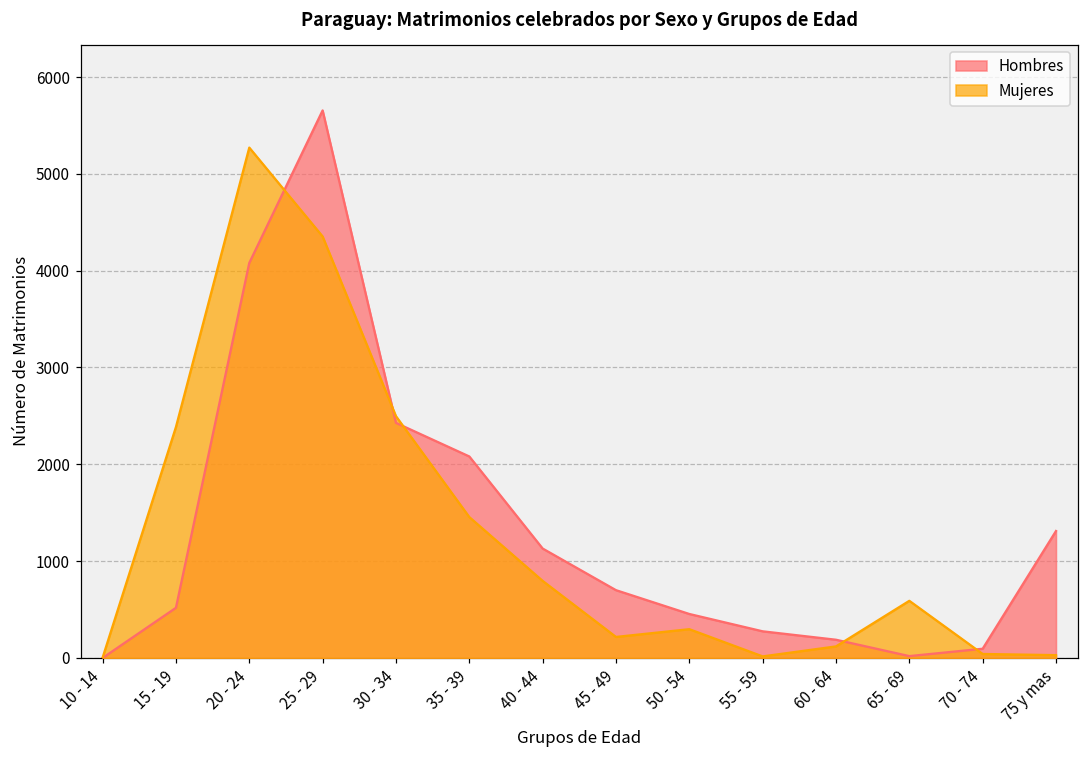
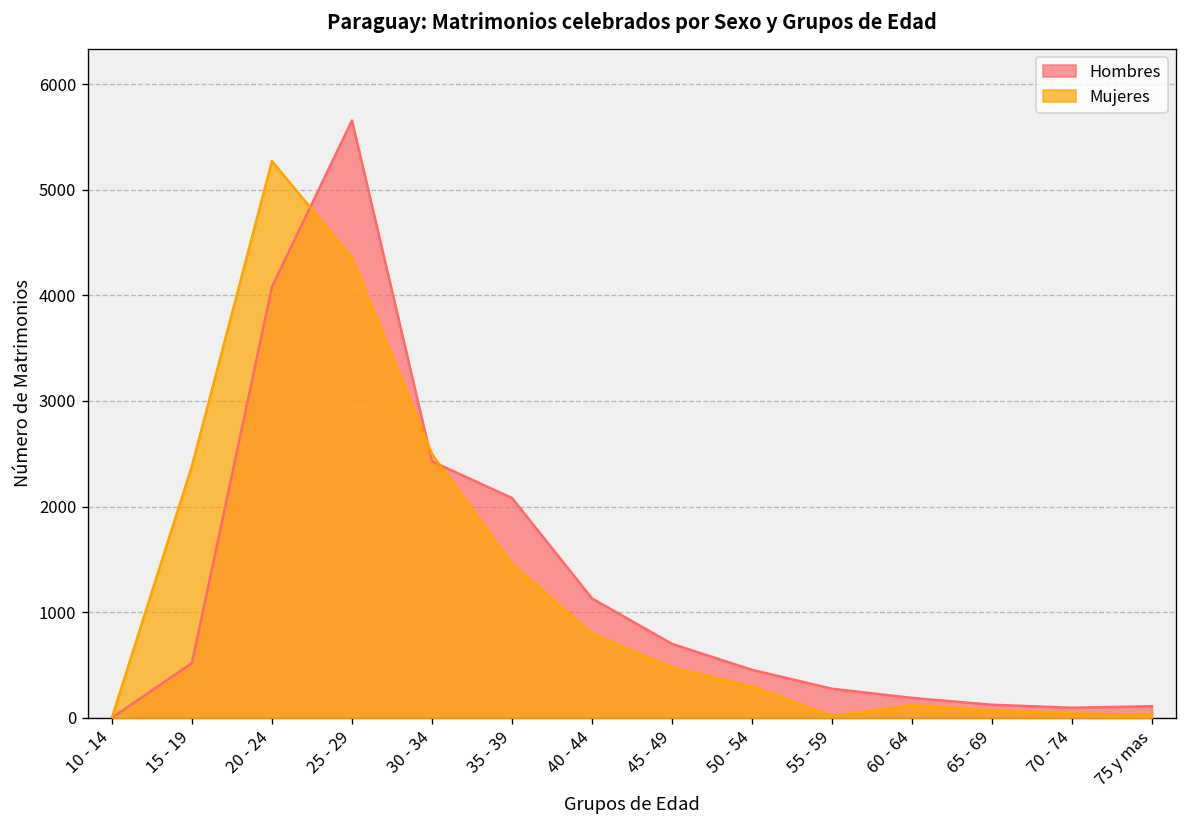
  {
    "Hombres": {
      "15 - 19": 500,
      "20 - 24": 4100,
      "25 - 29": 5700,
      "30 - 34": 2400,
      "35 - 39": 2100,
      "40 - 44": 1100,
      "45 - 49": 700,
      "50 - 54": 500,
      "55 - 59": 300,
      "60 - 64": 200,
-     "65 - 69": 0,
+     "65 - 69": 100,
      "70 - 74": 100,
-     "75 y mas": 1300
+     "75 y mas": 100
    },
    "Mujeres": {
      "15 - 19": 2400,
      "20 - 24": 5300,
      "25 - 29": 4400,
      "30 - 34": 2500,
      "35 - 39": 1500,
      "40 - 44": 800,
-     "45 - 49": 200,
+     "45 - 49": 500,
      "50 - 54": 300,
      "55 - 59": 0,
      "60 - 64": 100,
-     "65 - 69": 600,
+     "65 - 69": 100,
      "70 - 74": 0,
      "75 y mas": 0
    }
  }
